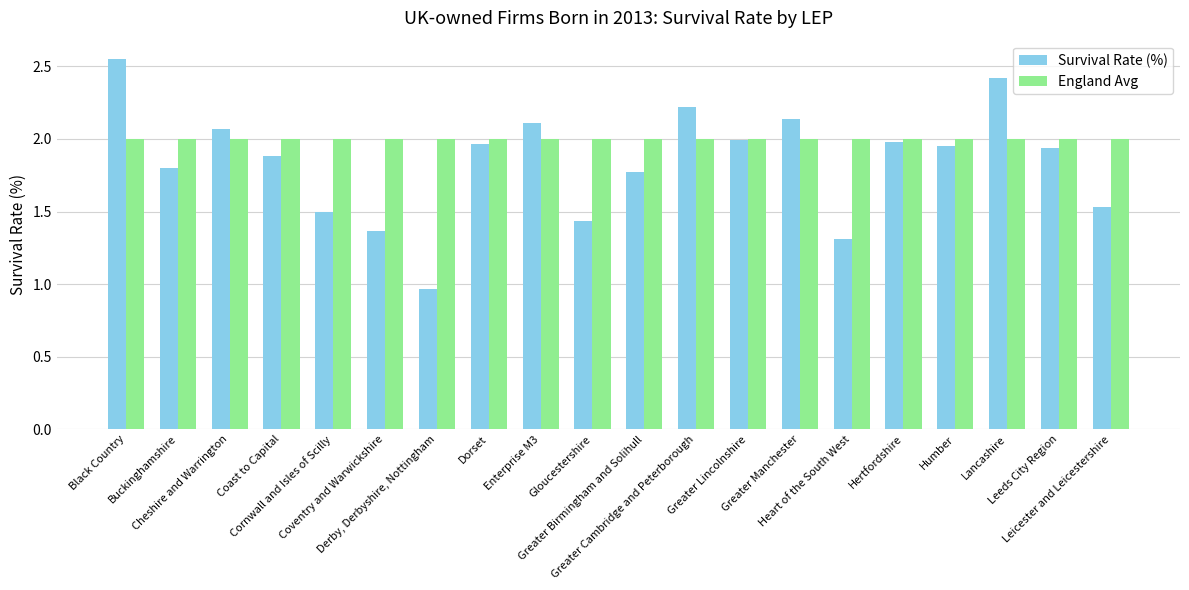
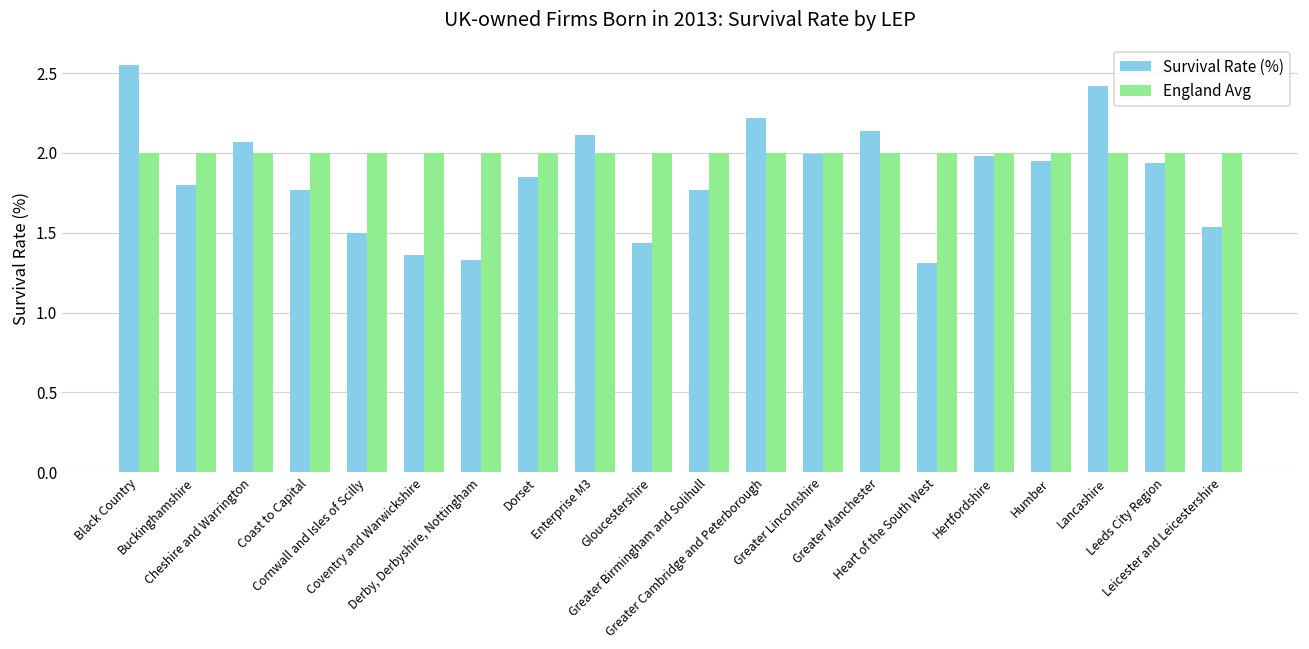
  {
    "Survival Rate (%)": {
      "Black Country": 2.55,
      "Buckinghamshire": 1.80,
      "Cheshire and Warrington": 2.07,
-     "Coast to Capital": 1.88,
+     "Coast to Capital": 1.77,
      "Cornwall and Isles of Scilly": 1.50,
      "Coventry and Warwickshire": 1.36,
-     "Derby, Derbyshire, Nottingham": 0.96,
-     "Dorset": 1.97,
+     "Derby, Derbyshire, Nottingham": 1.33,
+     "Dorset": 1.85,
      "Enterprise M3": 2.11,
      "Gloucestershire": 1.44,
      "Greater Birmingham and Solihull": 1.77,
      "Greater Cambridge and Peterborough": 2.22,
      "Greater Lincolnshire": 1.99,
      "Greater Manchester": 2.14,
      "Heart of the South West": 1.31,
      "Hertfordshire": 1.98,
      "Humber": 1.95,
      "Lancashire": 2.42,
      "Leeds City Region": 1.94,
      "Leicester and Leicestershire": 1.53
    },
    "England Avg": {
      "Black Country": 2.00,
      "Buckinghamshire": 2.00,
      "Cheshire and Warrington": 2.00,
      "Coast to Capital": 2.00,
      "Cornwall and Isles of Scilly": 2.00,
      "Coventry and Warwickshire": 2.00,
      "Derby, Derbyshire, Nottingham": 2.00,
      "Dorset": 2.00,
      "Enterprise M3": 2.00,
      "Gloucestershire": 2.00,
      "Greater Birmingham and Solihull": 2.00,
      "Greater Cambridge and Peterborough": 2.00,
      "Greater Lincolnshire": 2.00,
      "Greater Manchester": 2.00,
      "Heart of the South West": 2.00,
      "Hertfordshire": 2.00,
      "Humber": 2.00,
      "Lancashire": 2.00,
      "Leeds City Region": 2.00,
      "Leicester and Leicestershire": 2.00
    }
  }
